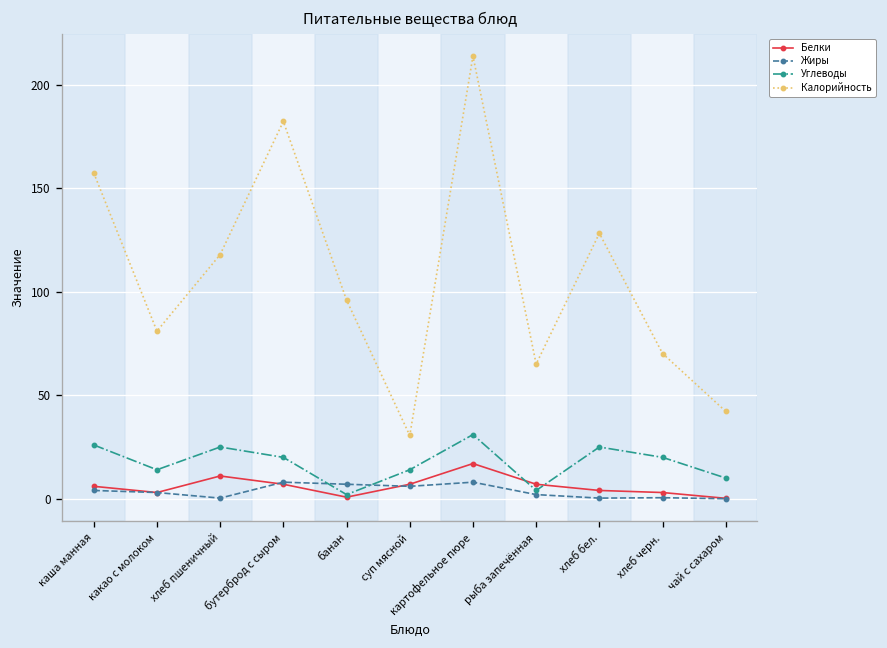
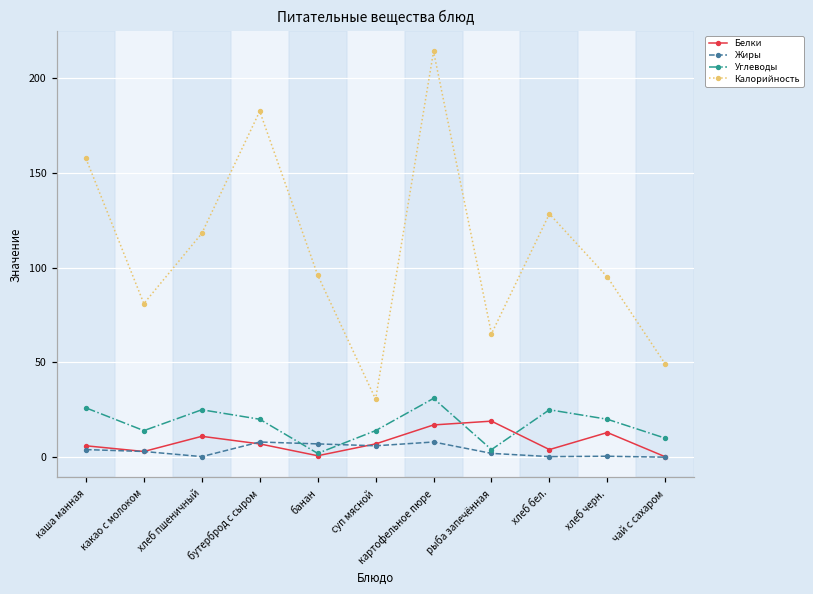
  {
    "Белки": {
      "каша манная": 6,
      "хлеб пшеничный": 11,
      "картофельное пюре": 17,
-     "рыба запечённая": 7,
+     "рыба запечённая": 19,
      "хлеб бел.": 4,
-     "хлеб черн.": 3
+     "хлеб черн.": 13
    },
    "Калорийность": {
      "каша манная": 158,
      "какао с молоком": 81,
      "хлеб пшеничный": 118,
      "бутерброд с сыром": 182,
      "банан": 96,
      "суп мясной": 31,
      "картофельное пюре": 214,
      "рыба запечённая": 65,
      "хлеб бел.": 128,
-     "хлеб черн.": 70,
-     "чай с сахаром": 42
+     "хлеб черн.": 95,
+     "чай с сахаром": 49
    }
  }
